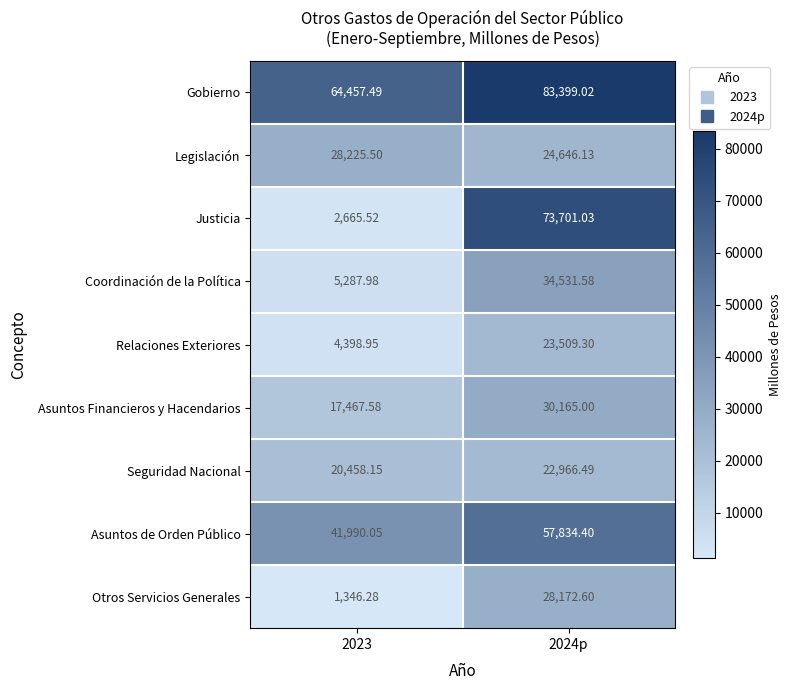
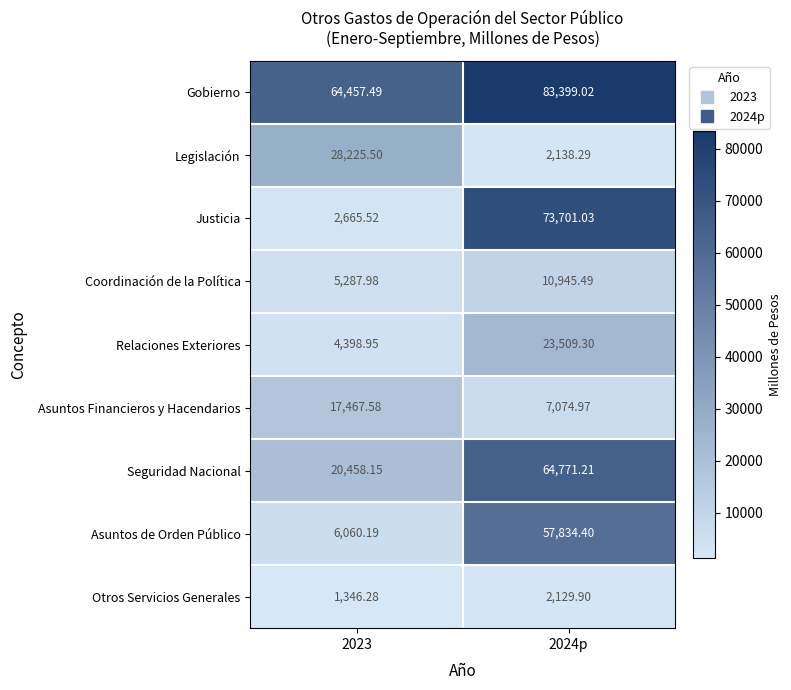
  {
    "Gobierno": {
      "2023": "64,457.49",
      "2024p": "83,399.02"
    },
    "Legislación": {
      "2023": "28,225.50",
-     "2024p": "24,646.13"
+     "2024p": "2,138.29"
    },
    "Justicia": {
      "2023": "2,665.52",
      "2024p": "73,701.03"
    },
    "Coordinación de la Política": {
      "2023": "5,287.98",
-     "2024p": "34,531.58"
+     "2024p": "10,945.49"
    },
    "Relaciones Exteriores": {
      "2023": "4,398.95",
      "2024p": "23,509.30"
    },
    "Asuntos Financieros y Hacendarios": {
      "2023": "17,467.58",
-     "2024p": "30,165.00"
+     "2024p": "7,074.97"
    },
    "Seguridad Nacional": {
      "2023": "20,458.15",
-     "2024p": "22,966.49"
+     "2024p": "64,771.21"
    },
    "Asuntos de Orden Público": {
-     "2023": "41,990.05",
+     "2023": "6,060.19",
      "2024p": "57,834.40"
    },
    "Otros Servicios Generales": {
      "2023": "1,346.28",
-     "2024p": "28,172.60"
+     "2024p": "2,129.90"
    }
  }
